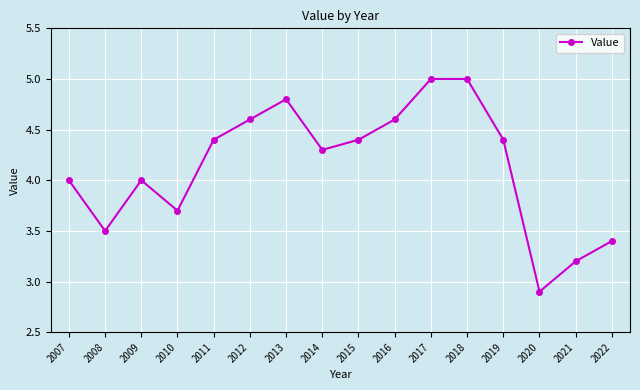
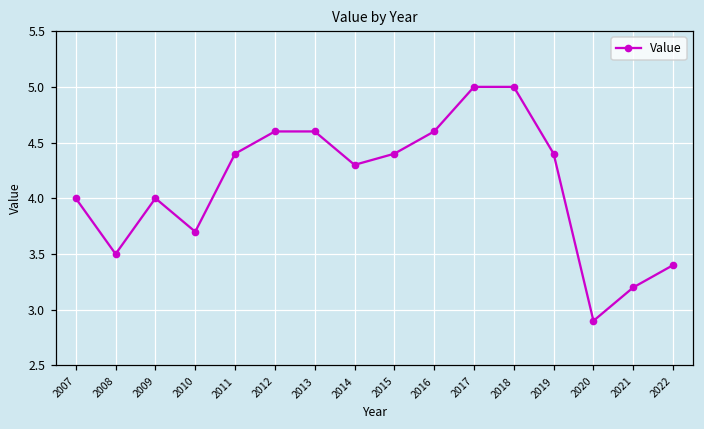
  {
    "2007": 4.0,
    "2008": 3.5,
    "2009": 4.0,
    "2010": 3.7,
    "2011": 4.4,
    "2012": 4.6,
-   "2013": 4.8,
+   "2013": 4.6,
    "2014": 4.3,
    "2015": 4.4,
    "2016": 4.6,
    "2017": 5.0,
    "2018": 5.0,
    "2019": 4.4,
    "2020": 2.9,
    "2021": 3.2,
    "2022": 3.4
  }
